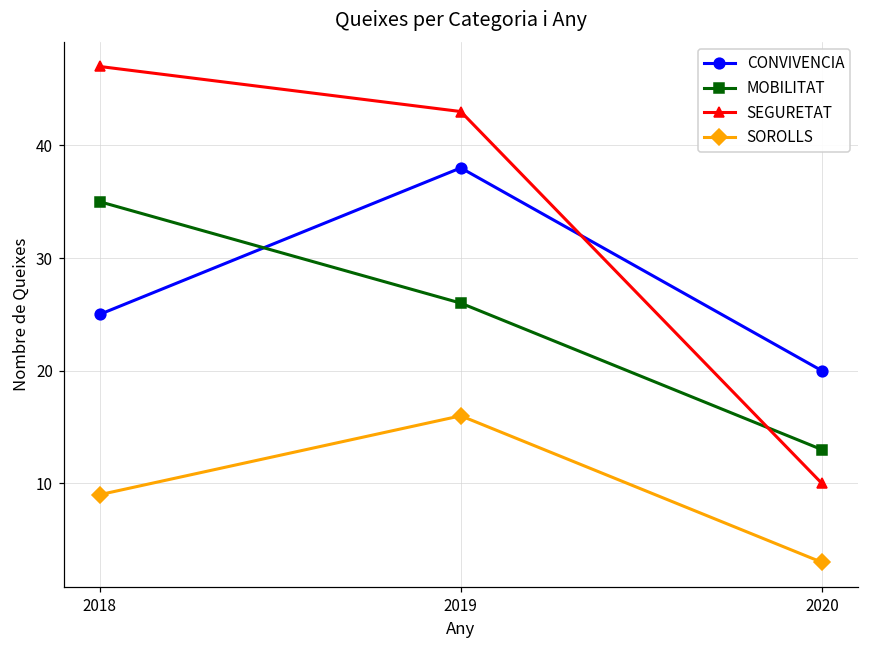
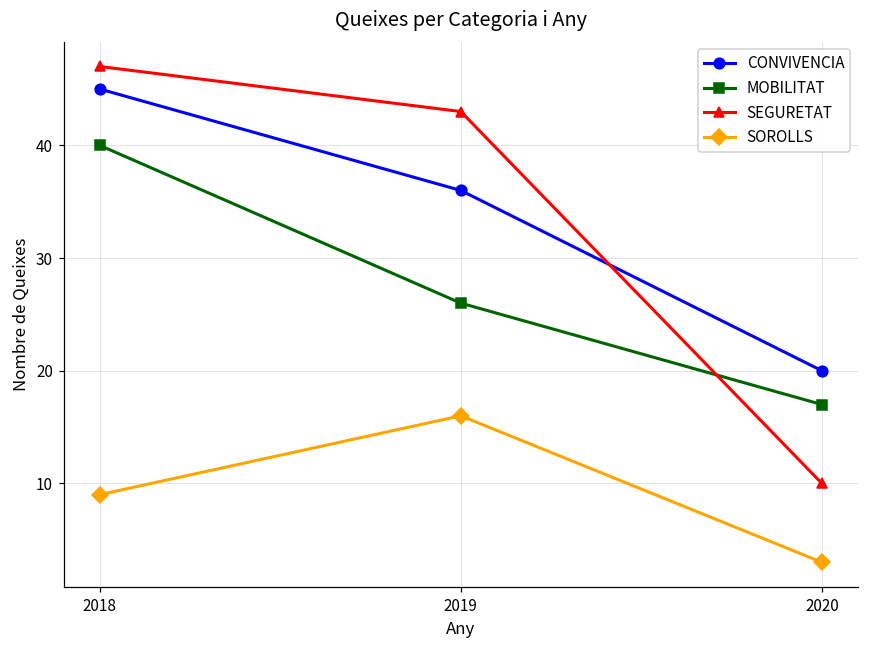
  {
    "CONVIVENCIA": {
-     "2018": 25,
-     "2019": 38,
+     "2018": 45,
+     "2019": 36,
      "2020": 20
    },
    "MOBILITAT": {
-     "2018": 35,
+     "2018": 40,
      "2019": 26,
-     "2020": 13
+     "2020": 17
    },
    "SEGURETAT": {
      "2018": 47,
      "2019": 43,
      "2020": 10
    },
    "SOROLLS": {
      "2018": 9,
      "2019": 16,
      "2020": 3
    }
  }
